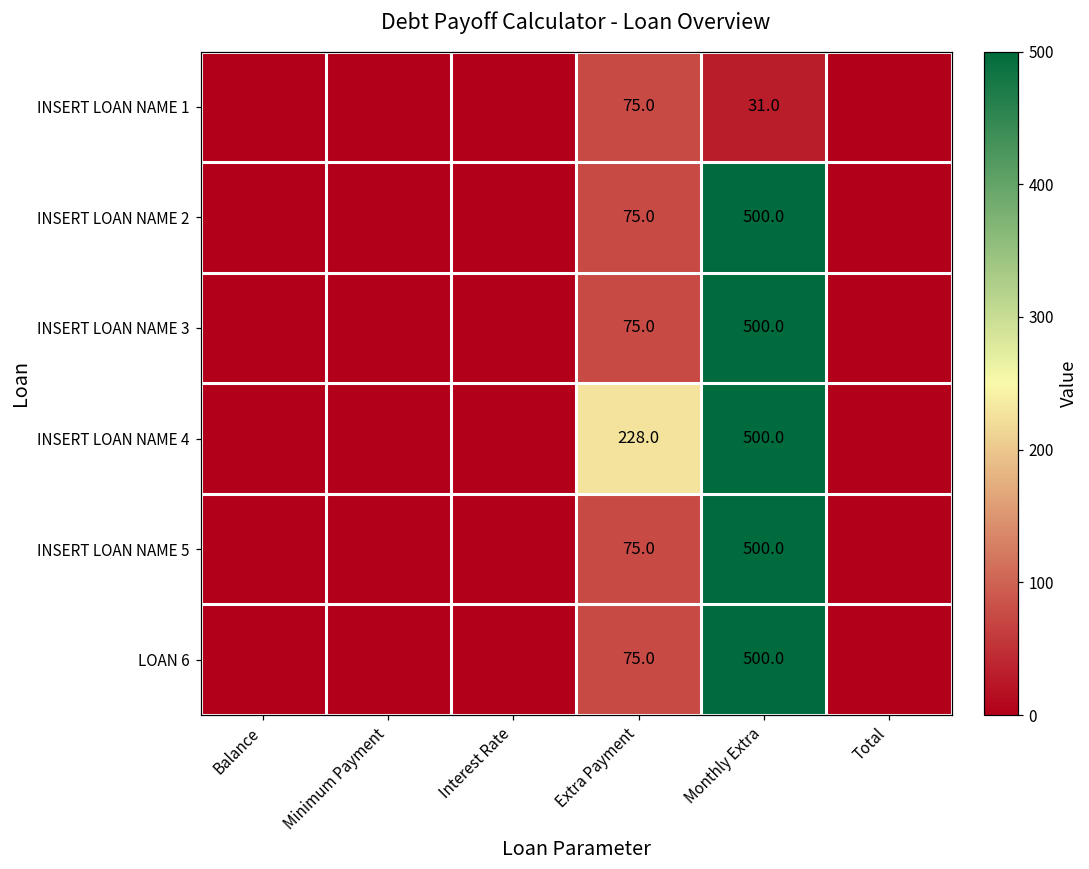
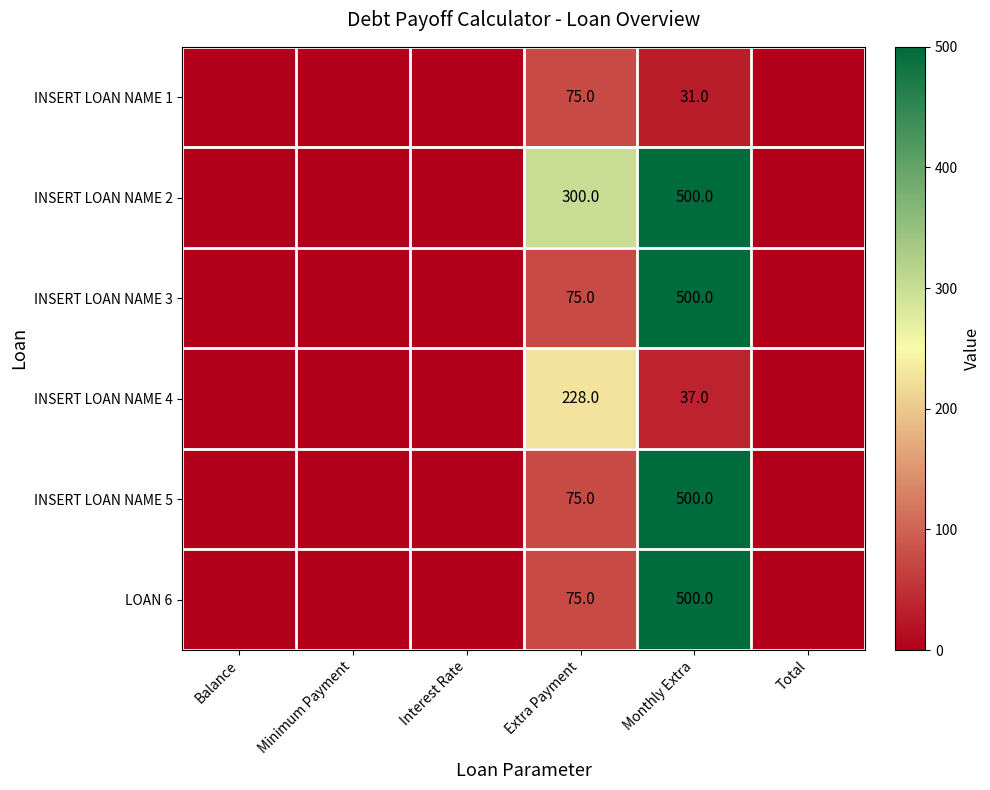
  {
    "INSERT LOAN NAME 1": {
      "Extra Payment": 75.0,
      "Monthly Extra": 31.0
    },
    "INSERT LOAN NAME 2": {
-     "Extra Payment": 75.0,
+     "Extra Payment": 300.0,
      "Monthly Extra": 500.0
    },
    "INSERT LOAN NAME 3": {
      "Extra Payment": 75.0,
      "Monthly Extra": 500.0
    },
    "INSERT LOAN NAME 4": {
      "Extra Payment": 228.0,
-     "Monthly Extra": 500.0
+     "Monthly Extra": 37.0
    },
    "INSERT LOAN NAME 5": {
      "Extra Payment": 75.0,
      "Monthly Extra": 500.0
    },
    "LOAN 6": {
      "Extra Payment": 75.0,
      "Monthly Extra": 500.0
    }
  }
